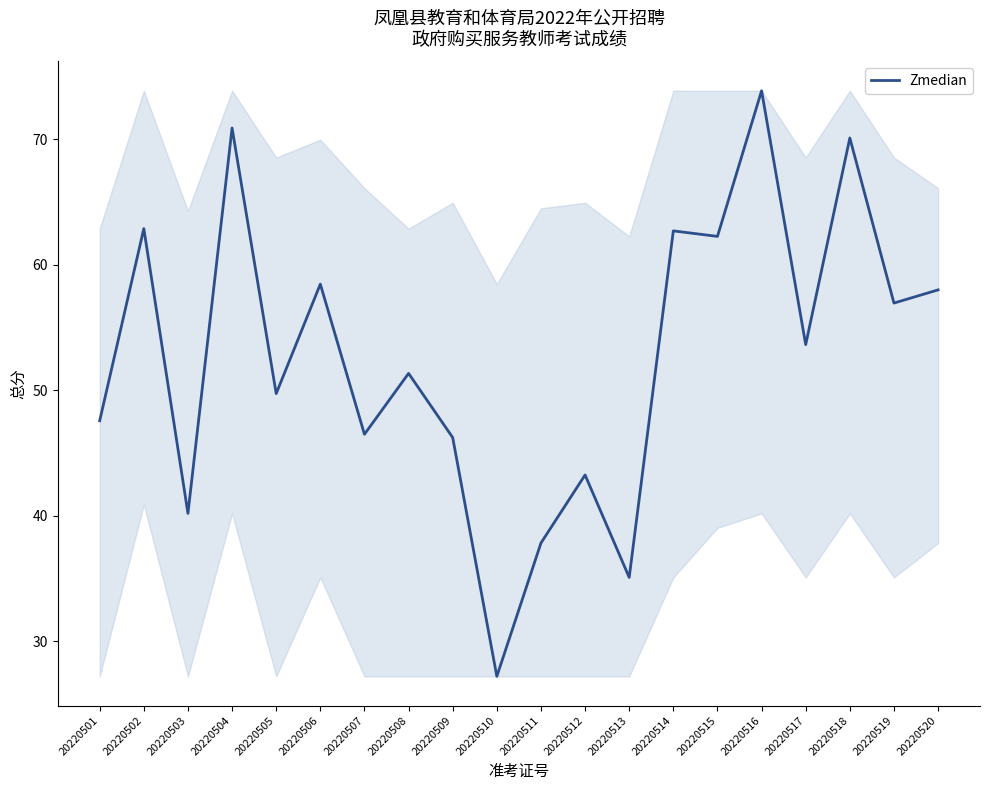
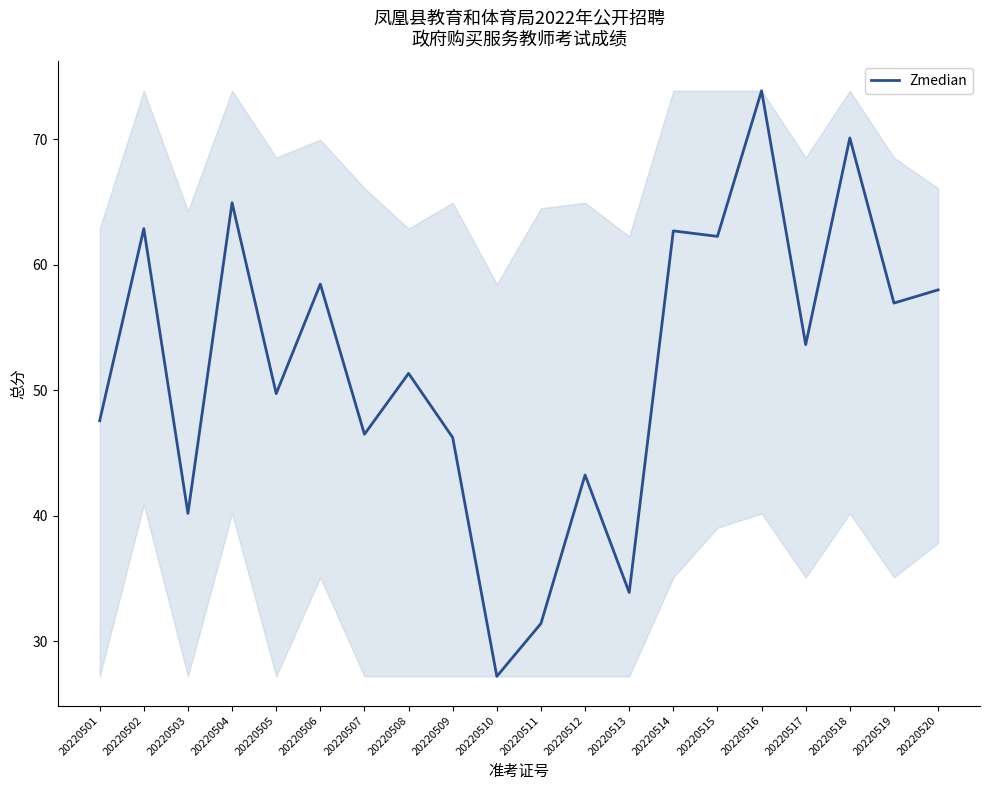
  {
    "Zmedian": {
      "20220501": 47.6,
      "20220502": 62.9,
      "20220503": 40.2,
-     "20220504": 70.9,
+     "20220504": 64.9,
      "20220505": 49.7,
      "20220506": 58.5,
      "20220507": 46.5,
      "20220508": 51.4,
      "20220509": 46.2,
      "20220510": 27.2,
-     "20220511": 37.8,
+     "20220511": 31.4,
      "20220512": 43.3,
-     "20220513": 35.1,
+     "20220513": 33.9,
      "20220514": 62.7,
      "20220515": 62.3,
      "20220517": 53.6,
      "20220518": 70.1,
      "20220519": 57.0,
      "20220520": 58.0
    }
  }
